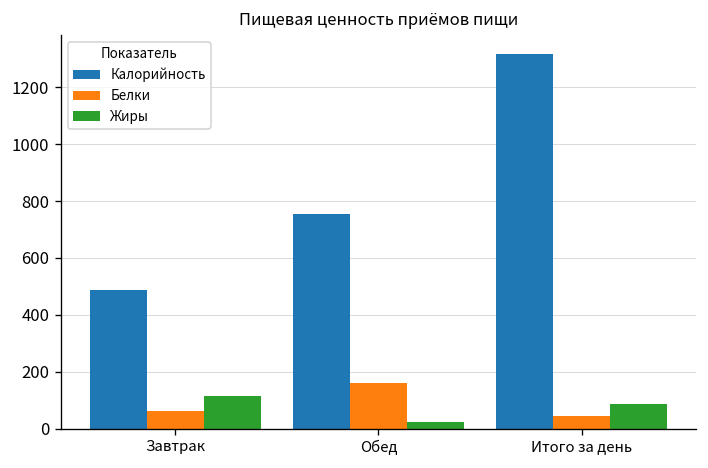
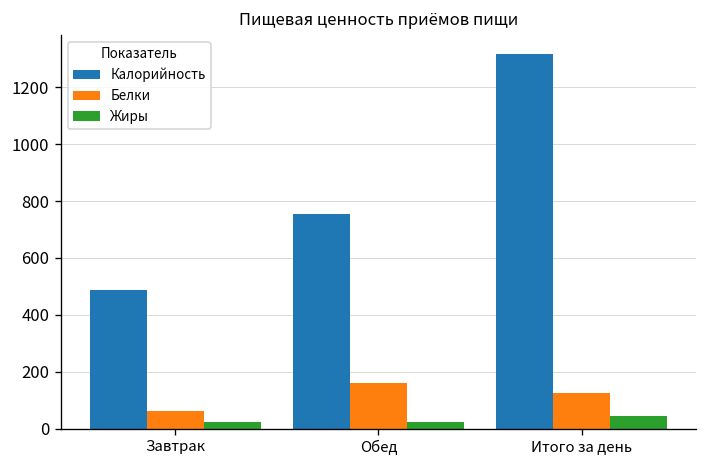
  {
    "Калорийность": {
      "Завтрак": 490,
      "Обед": 750,
      "Итого за день": 1320
    },
    "Белки": {
      "Завтрак": 60,
      "Обед": 160,
-     "Итого за день": 40
+     "Итого за день": 130
    },
    "Жиры": {
-     "Завтрак": 110,
+     "Завтрак": 20,
      "Обед": 20,
-     "Итого за день": 90
+     "Итого за день": 40
    }
  }
